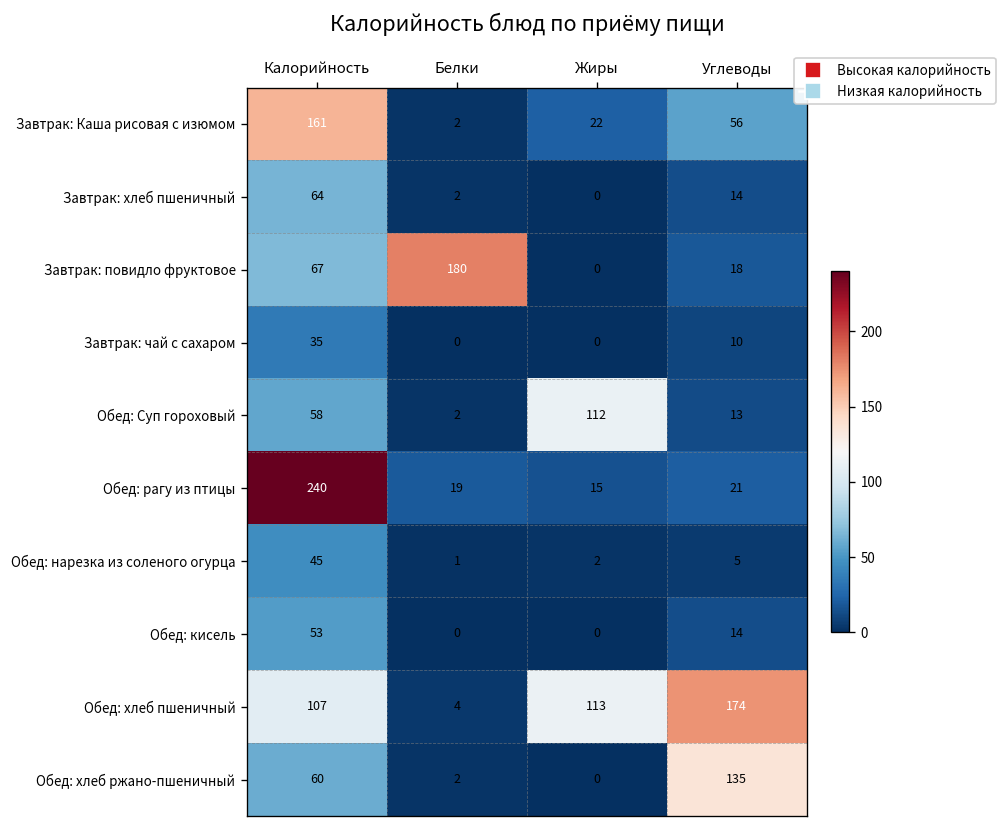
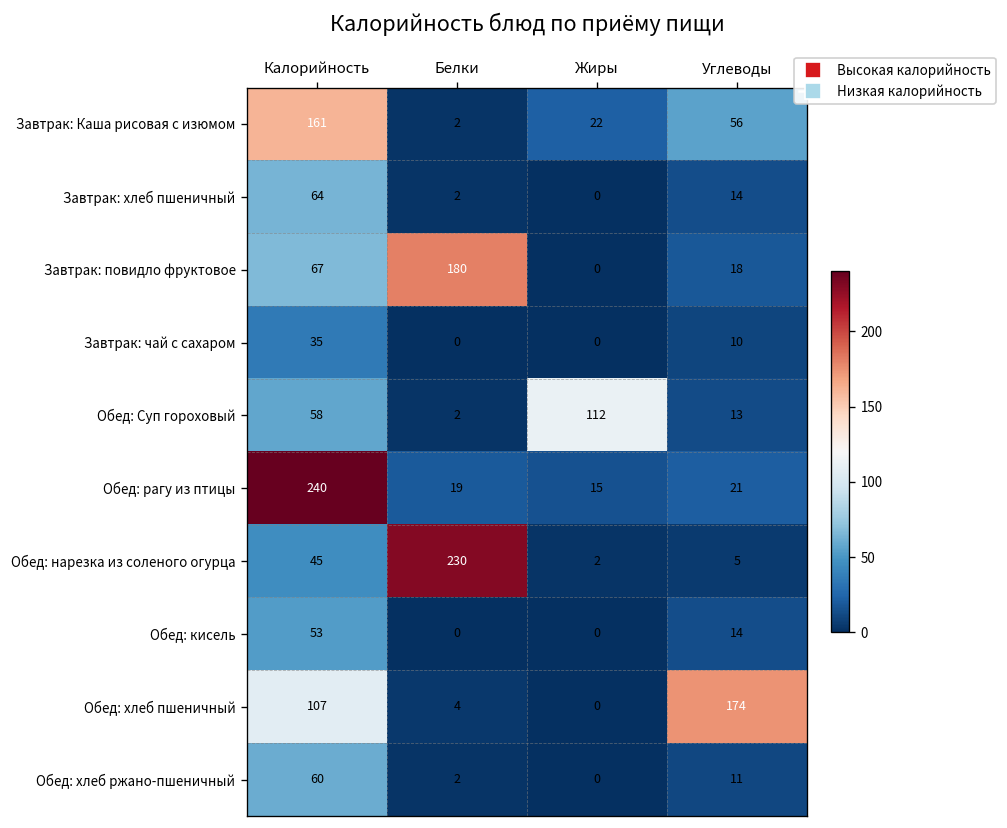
  {
    "Завтрак: Каша рисовая с изюмом": {
      "Калорийность": 161,
      "Белки": 2,
      "Жиры": 22,
      "Углеводы": 56
    },
    "Завтрак: хлеб пшеничный": {
      "Калорийность": 64,
      "Белки": 2,
      "Жиры": 0,
      "Углеводы": 14
    },
    "Завтрак: повидло фруктовое": {
      "Калорийность": 67,
      "Белки": 180,
      "Жиры": 0,
      "Углеводы": 18
    },
    "Завтрак: чай с сахаром": {
      "Калорийность": 35,
      "Белки": 0,
      "Жиры": 0,
      "Углеводы": 10
    },
    "Обед: Суп гороховый": {
      "Калорийность": 58,
      "Белки": 2,
      "Жиры": 112,
      "Углеводы": 13
    },
    "Обед: рагу из птицы": {
      "Калорийность": 240,
      "Белки": 19,
      "Жиры": 15,
      "Углеводы": 21
    },
    "Обед: нарезка из соленого огурца": {
      "Калорийность": 45,
-     "Белки": 1,
+     "Белки": 230,
      "Жиры": 2,
      "Углеводы": 5
    },
    "Обед: кисель": {
      "Калорийность": 53,
      "Белки": 0,
      "Жиры": 0,
      "Углеводы": 14
    },
    "Обед: хлеб пшеничный": {
      "Калорийность": 107,
      "Белки": 4,
-     "Жиры": 113,
+     "Жиры": 0,
      "Углеводы": 174
    },
    "Обед: хлеб ржано-пшеничный": {
      "Калорийность": 60,
      "Белки": 2,
      "Жиры": 0,
-     "Углеводы": 135
+     "Углеводы": 11
    }
  }
